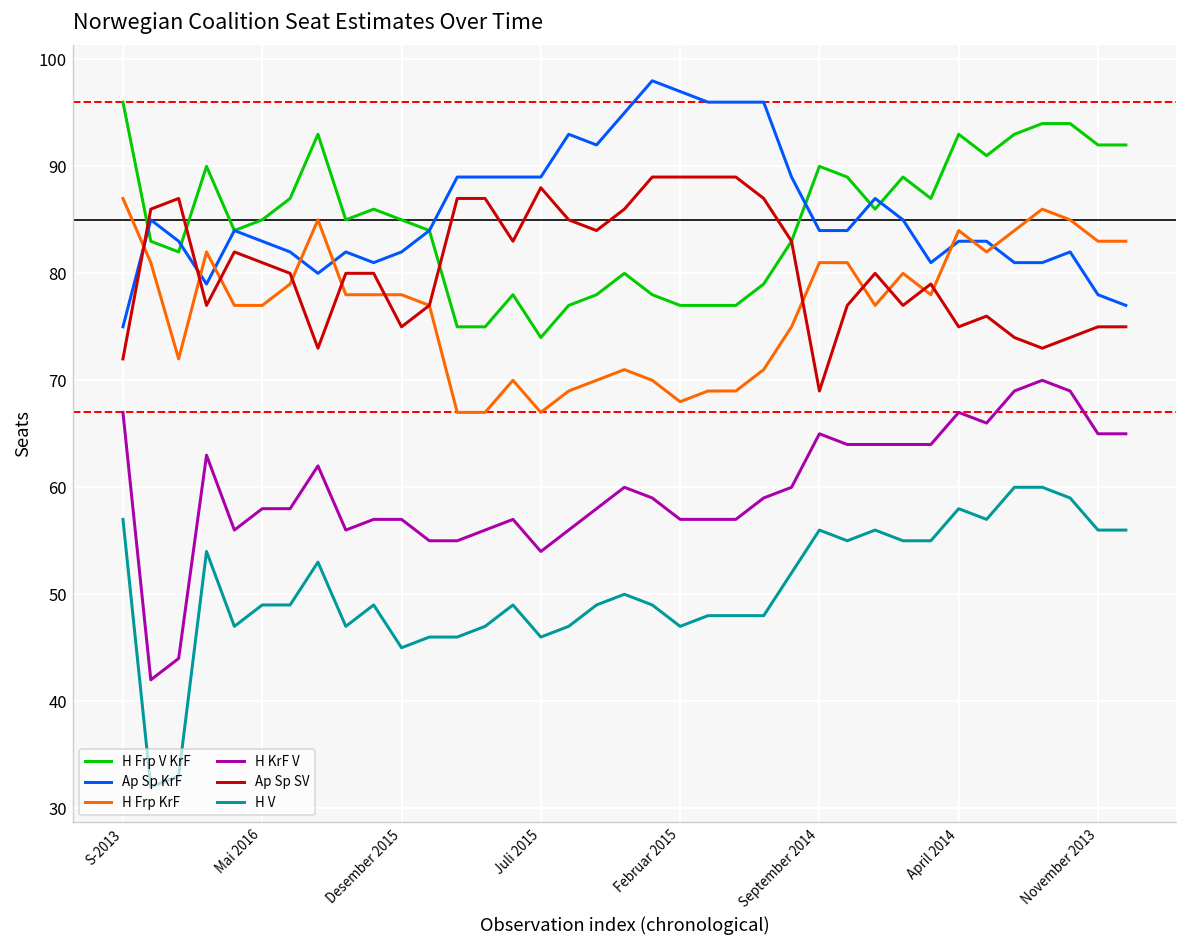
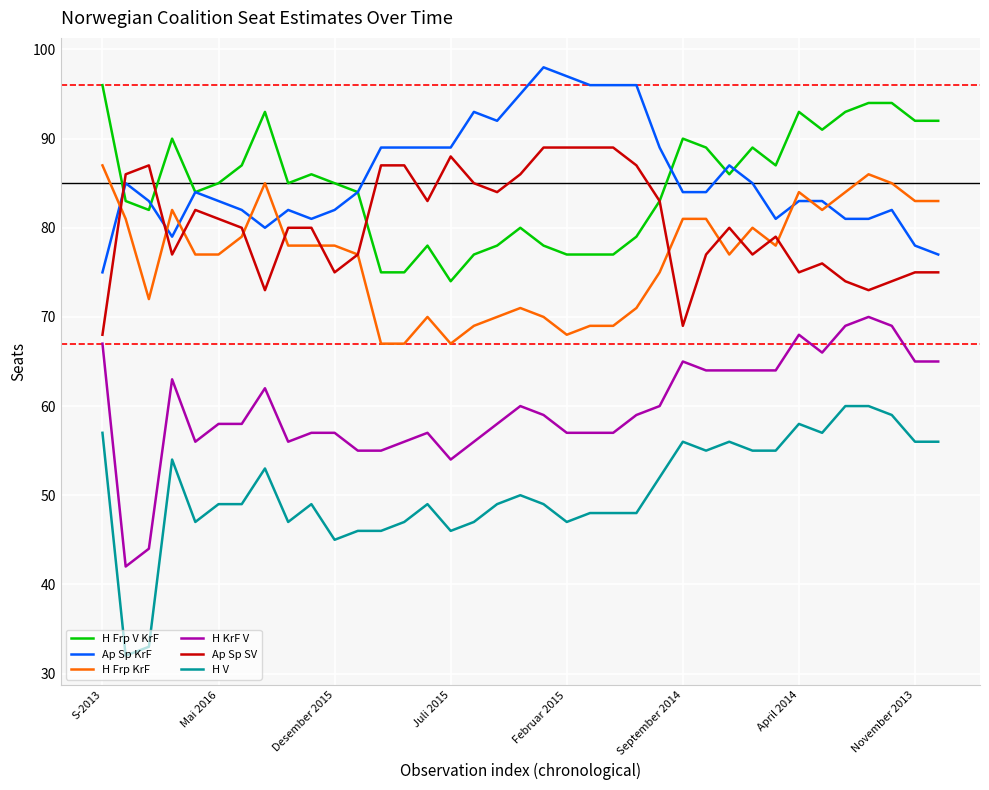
  {
    "H Frp V KrF": {
      "S-2013": 96,
      "Mai 2016": 85,
      "Desember 2015": 85,
      "Juli 2015": 74,
      "Februar 2015": 77,
      "September 2014": 90,
      "April 2014": 93,
      "November 2013": 92
    },
    "Ap Sp KrF": {
      "S-2013": 75,
      "Mai 2016": 83,
      "Desember 2015": 82,
      "Juli 2015": 89,
      "Februar 2015": 97,
      "September 2014": 84,
      "April 2014": 83,
      "November 2013": 78
    },
    "H Frp KrF": {
      "S-2013": 87,
      "Mai 2016": 77,
      "Desember 2015": 78,
      "Juli 2015": 67,
      "Februar 2015": 68,
      "September 2014": 81,
      "April 2014": 84,
      "November 2013": 83
    },
    "H KrF V": {
      "S-2013": 67,
      "Mai 2016": 58,
      "Desember 2015": 57,
      "Juli 2015": 54,
      "Februar 2015": 57,
      "September 2014": 65,
-     "April 2014": 67,
+     "April 2014": 68,
      "November 2013": 65
    },
    "Ap Sp SV": {
-     "S-2013": 72,
+     "S-2013": 68,
      "Mai 2016": 81,
      "Desember 2015": 75,
      "Juli 2015": 88,
      "Februar 2015": 89,
      "September 2014": 69,
      "April 2014": 75,
      "November 2013": 75
    },
    "H V": {
      "S-2013": 57,
      "Mai 2016": 49,
      "Desember 2015": 45,
      "Juli 2015": 46,
      "Februar 2015": 47,
      "September 2014": 56,
      "April 2014": 58,
      "November 2013": 56
    }
  }
